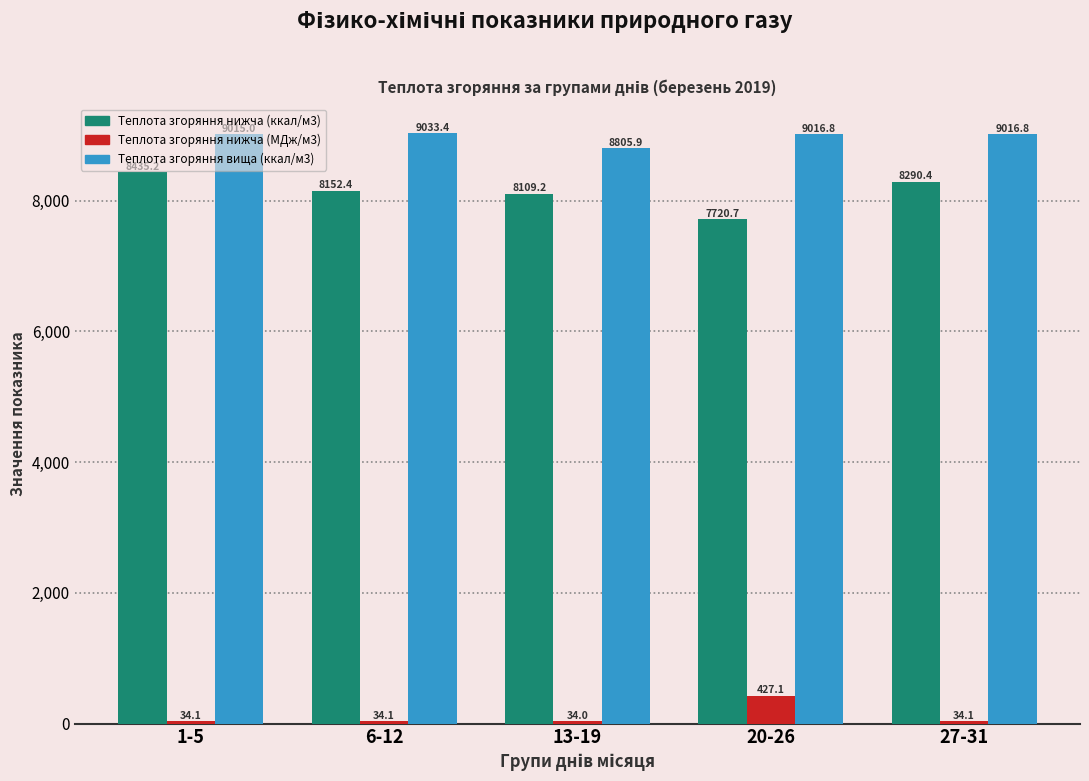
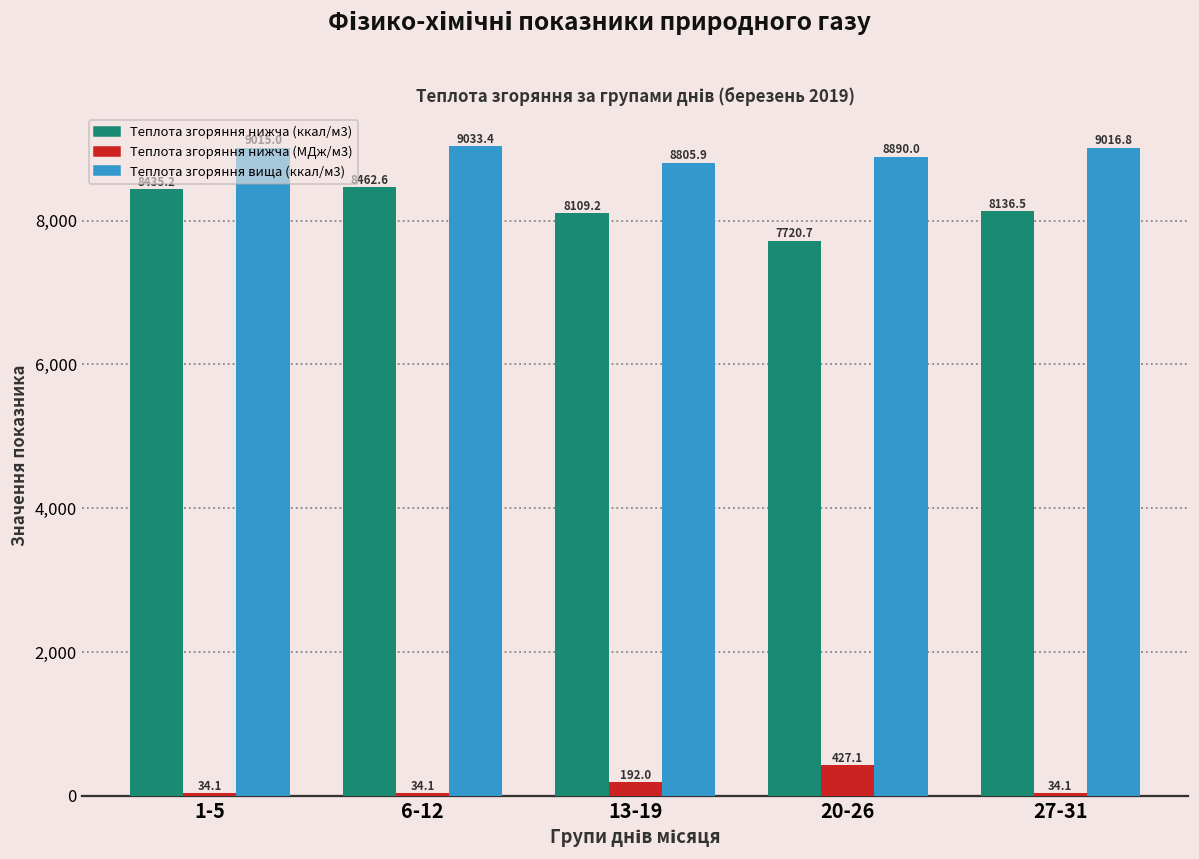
  {
    "Теплота згоряння нижча (ккал/м3)": {
-     "6-12": "8,200",
+     "6-12": "8,500",
      "13-19": "8109.2",
      "20-26": "7720.7",
-     "27-31": "8290.4"
+     "27-31": "8136.5"
    },
    "Теплота згоряння нижча (МДж/м3)": {
      "1-5": "34.1",
      "6-12": "34.1",
-     "13-19": "34.0",
+     "13-19": "192.0",
      "20-26": "427.1",
      "27-31": "34.1"
    },
    "Теплота згоряння вища (ккал/м3)": {
      "6-12": "9033.4",
      "13-19": "8805.9",
-     "20-26": "9016.8",
+     "20-26": "8890.0",
      "27-31": "9016.8"
    }
  }
